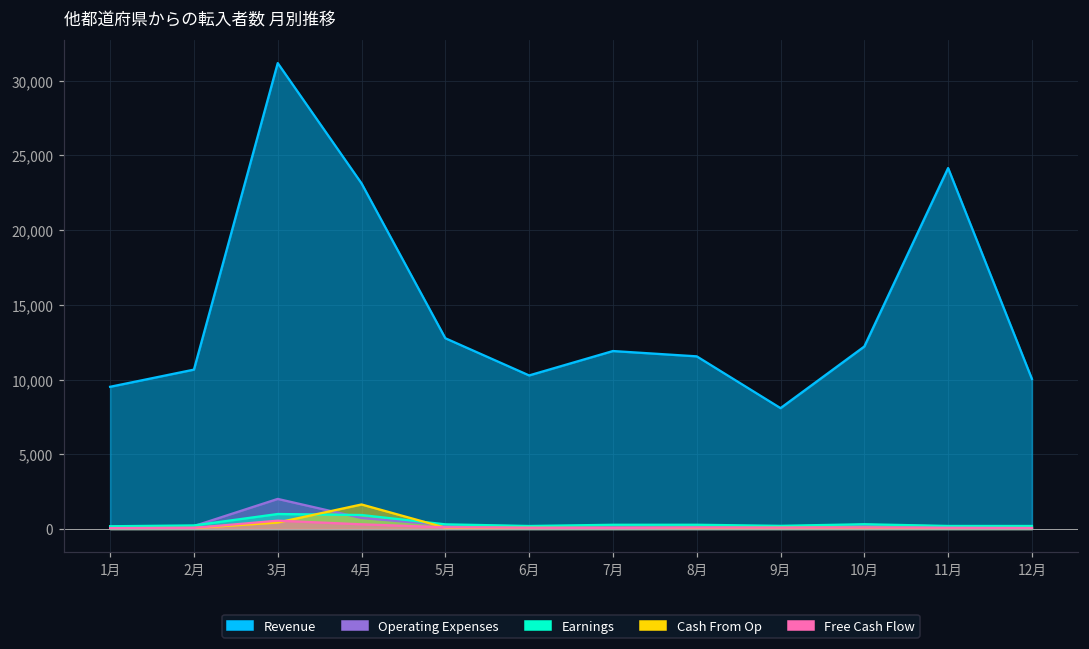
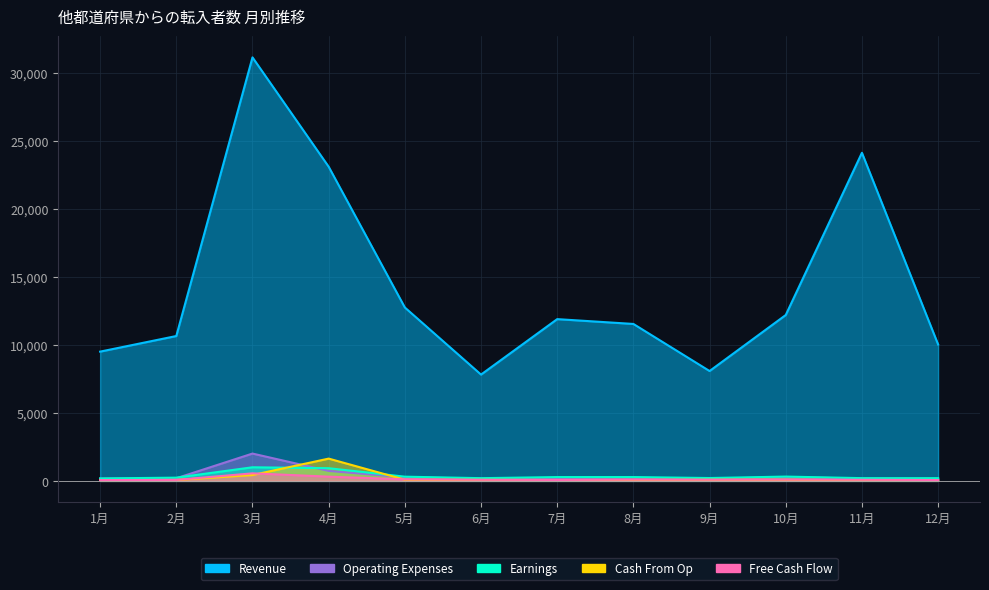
  {
    "Revenue": {
      "1月": "9,500",
      "2月": "10,700",
      "3月": "31,200",
      "4月": "23,100",
      "5月": "12,800",
-     "6月": "10,300",
+     "6月": "7,800",
      "7月": "11,900",
      "8月": "11,600",
      "9月": "8,100",
      "10月": "12,200",
      "11月": "24,200",
      "12月": "10,000"
    },
    "Operating Expenses": {
      "3月": "2,000",
      "4月": "700"
    },
    "Earnings": {
      "3月": "1,000",
      "4月": "900"
    },
    "Cash From Op": {
      "4月": "1,600"
    },
    "Free Cash Flow": {
      "4月": "300"
    }
  }
